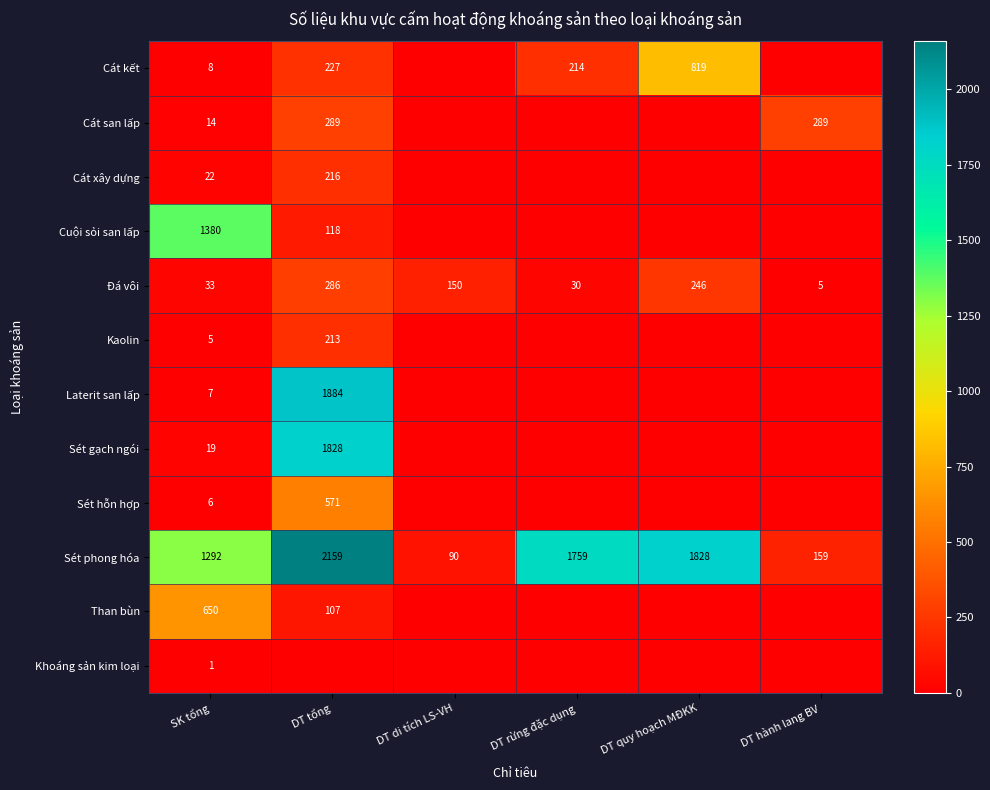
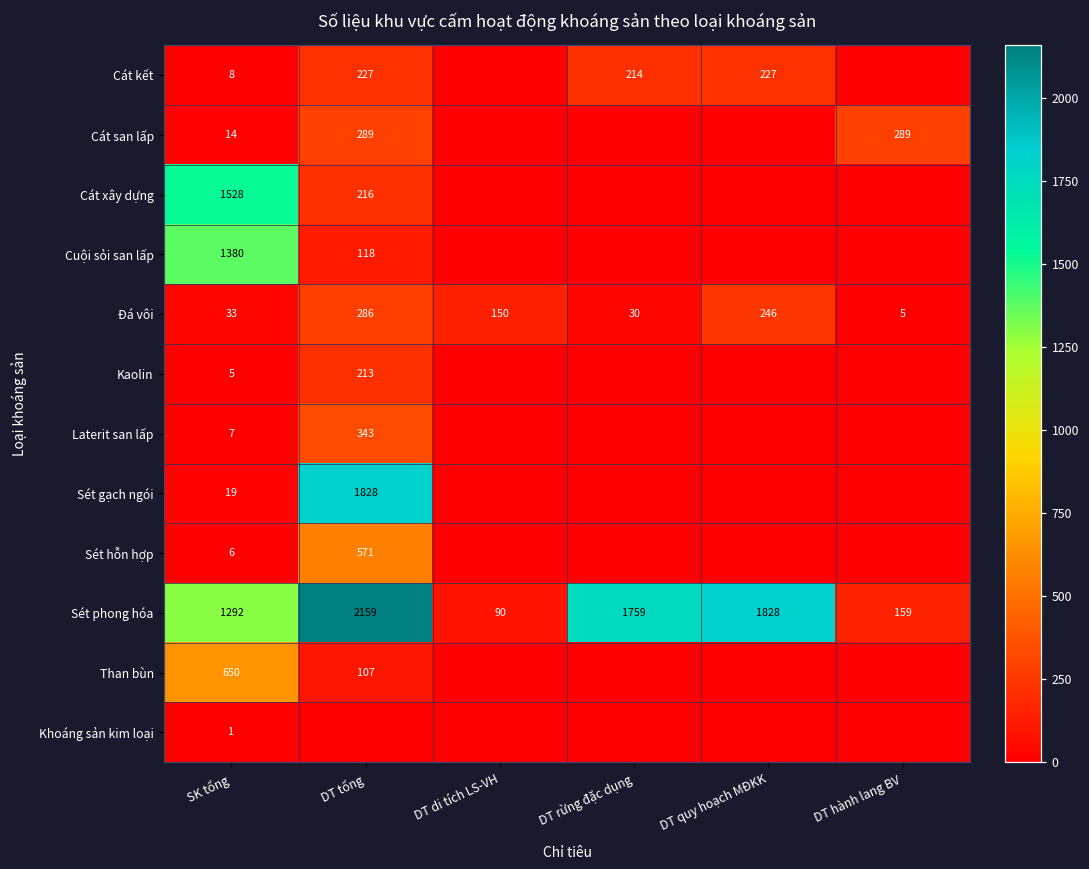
  {
    "Cát kết": {
      "SK tổng": 8,
      "DT tổng": 227,
      "DT rừng đặc dụng": 214,
-     "DT quy hoạch MĐKK": 819
+     "DT quy hoạch MĐKK": 227
    },
    "Cát san lấp": {
      "SK tổng": 14,
      "DT tổng": 289,
      "DT hành lang BV": 289
    },
    "Cát xây dựng": {
-     "SK tổng": 22,
+     "SK tổng": 1528,
      "DT tổng": 216
    },
    "Cuội sỏi san lấp": {
      "SK tổng": 1380,
      "DT tổng": 118
    },
    "Đá vôi": {
      "SK tổng": 33,
      "DT tổng": 286,
      "DT di tích LS-VH": 150,
      "DT rừng đặc dụng": 30,
      "DT quy hoạch MĐKK": 246,
      "DT hành lang BV": 5
    },
    "Kaolin": {
      "SK tổng": 5,
      "DT tổng": 213
    },
    "Laterit san lấp": {
      "SK tổng": 7,
-     "DT tổng": 1884
+     "DT tổng": 343
    },
    "Sét gạch ngói": {
      "SK tổng": 19,
      "DT tổng": 1828
    },
    "Sét hỗn hợp": {
      "SK tổng": 6,
      "DT tổng": 571
    },
    "Sét phong hóa": {
      "SK tổng": 1292,
      "DT tổng": 2159,
      "DT di tích LS-VH": 90,
      "DT rừng đặc dụng": 1759,
      "DT quy hoạch MĐKK": 1828,
      "DT hành lang BV": 159
    },
    "Than bùn": {
      "SK tổng": 650,
      "DT tổng": 107
    },
    "Khoáng sản kim loại": {
      "SK tổng": 1
    }
  }
